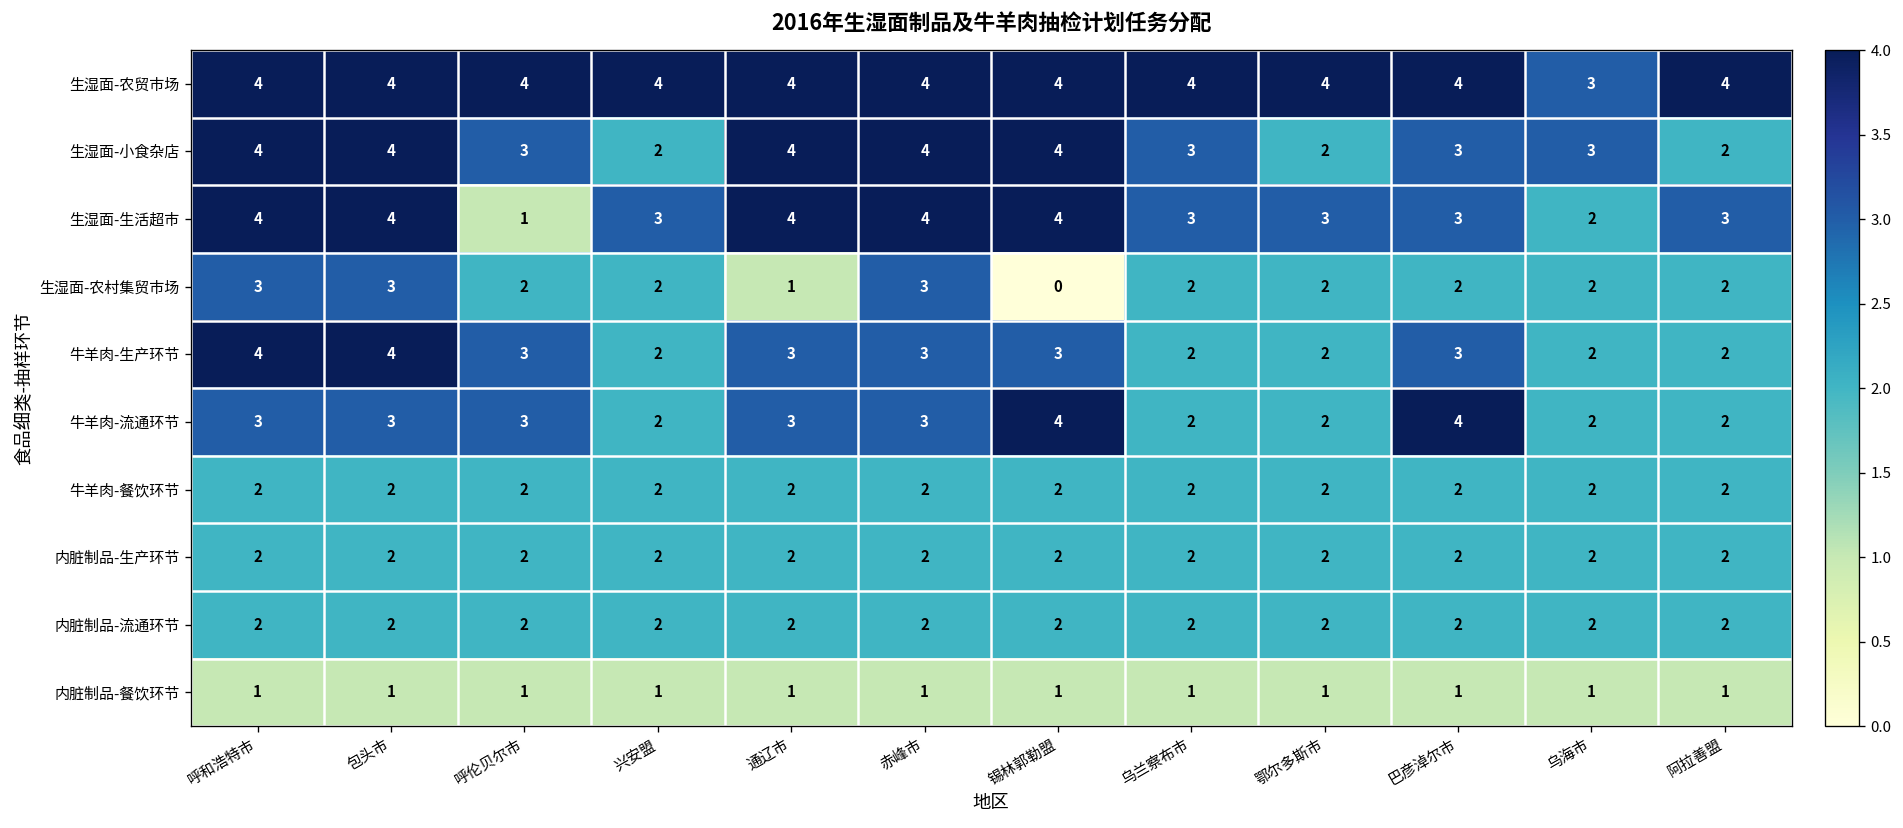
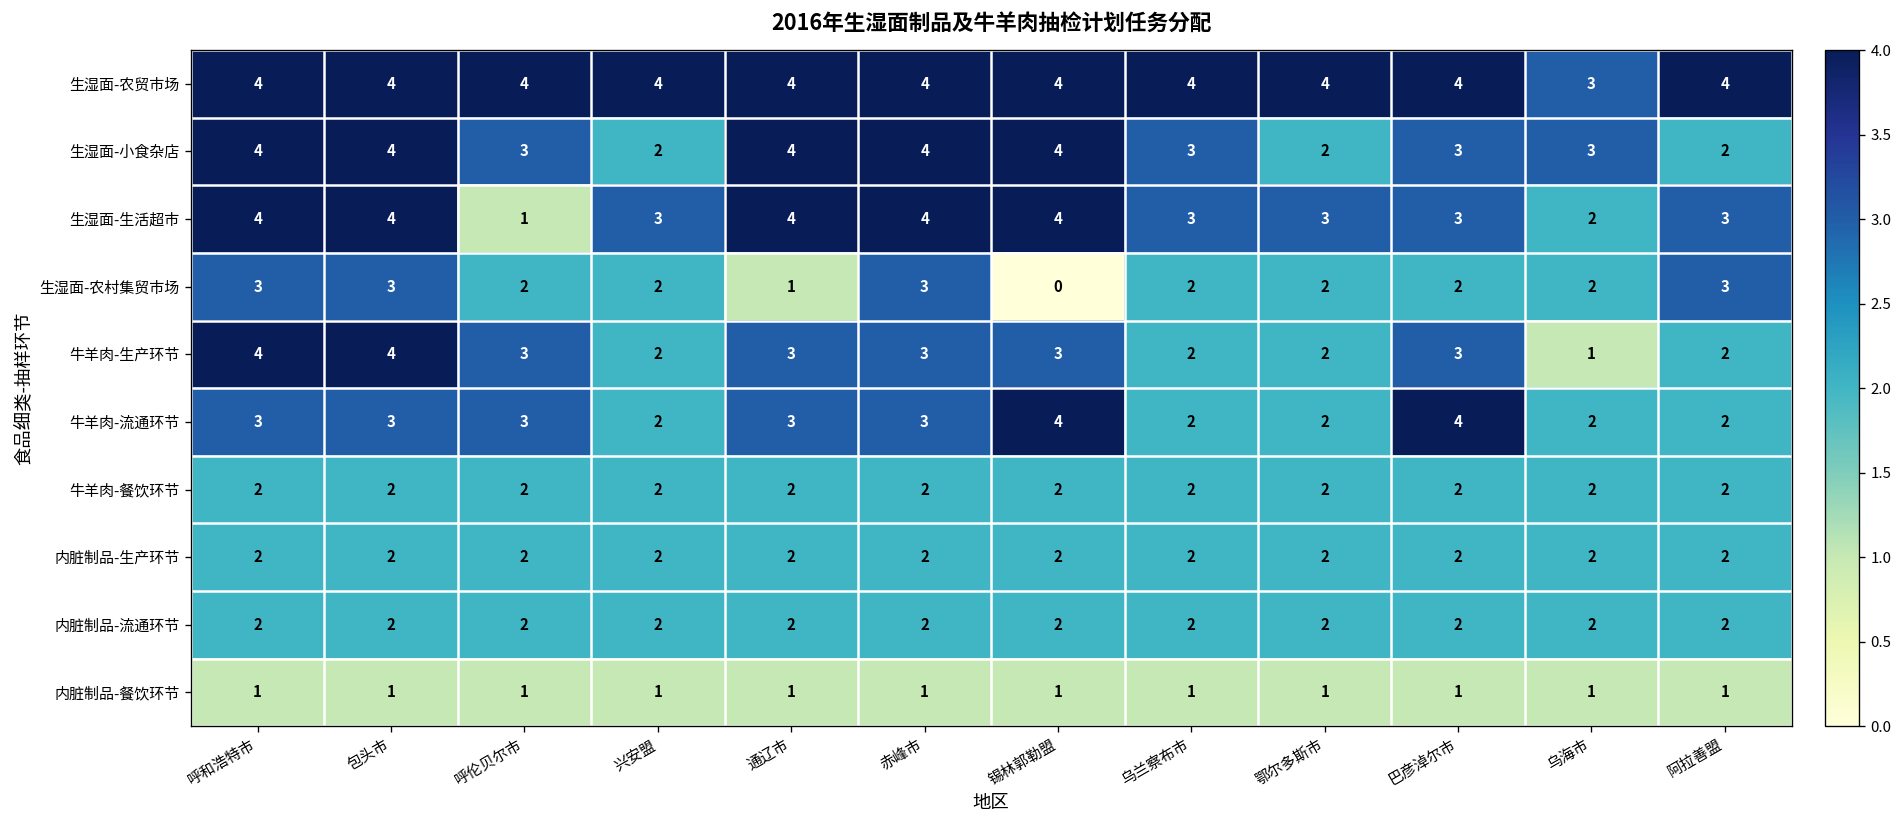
  {
    "生湿面-农贸市场": {
      "呼和浩特市": 4,
      "包头市": 4,
      "呼伦贝尔市": 4,
      "兴安盟": 4,
      "通辽市": 4,
      "赤峰市": 4,
      "锡林郭勒盟": 4,
      "乌兰察布市": 4,
      "鄂尔多斯市": 4,
      "巴彦淖尔市": 4,
      "乌海市": 3,
      "阿拉善盟": 4
    },
    "生湿面-小食杂店": {
      "呼和浩特市": 4,
      "包头市": 4,
      "呼伦贝尔市": 3,
      "兴安盟": 2,
      "通辽市": 4,
      "赤峰市": 4,
      "锡林郭勒盟": 4,
      "乌兰察布市": 3,
      "鄂尔多斯市": 2,
      "巴彦淖尔市": 3,
      "乌海市": 3,
      "阿拉善盟": 2
    },
    "生湿面-生活超市": {
      "呼和浩特市": 4,
      "包头市": 4,
      "呼伦贝尔市": 1,
      "兴安盟": 3,
      "通辽市": 4,
      "赤峰市": 4,
      "锡林郭勒盟": 4,
      "乌兰察布市": 3,
      "鄂尔多斯市": 3,
      "巴彦淖尔市": 3,
      "乌海市": 2,
      "阿拉善盟": 3
    },
    "生湿面-农村集贸市场": {
      "呼和浩特市": 3,
      "包头市": 3,
      "呼伦贝尔市": 2,
      "兴安盟": 2,
      "通辽市": 1,
      "赤峰市": 3,
      "锡林郭勒盟": 0,
      "乌兰察布市": 2,
      "鄂尔多斯市": 2,
      "巴彦淖尔市": 2,
      "乌海市": 2,
-     "阿拉善盟": 2
+     "阿拉善盟": 3
    },
    "牛羊肉-生产环节": {
      "呼和浩特市": 4,
      "包头市": 4,
      "呼伦贝尔市": 3,
      "兴安盟": 2,
      "通辽市": 3,
      "赤峰市": 3,
      "锡林郭勒盟": 3,
      "乌兰察布市": 2,
      "鄂尔多斯市": 2,
      "巴彦淖尔市": 3,
-     "乌海市": 2,
+     "乌海市": 1,
      "阿拉善盟": 2
    },
    "牛羊肉-流通环节": {
      "呼和浩特市": 3,
      "包头市": 3,
      "呼伦贝尔市": 3,
      "兴安盟": 2,
      "通辽市": 3,
      "赤峰市": 3,
      "锡林郭勒盟": 4,
      "乌兰察布市": 2,
      "鄂尔多斯市": 2,
      "巴彦淖尔市": 4,
      "乌海市": 2,
      "阿拉善盟": 2
    },
    "牛羊肉-餐饮环节": {
      "呼和浩特市": 2,
      "包头市": 2,
      "呼伦贝尔市": 2,
      "兴安盟": 2,
      "通辽市": 2,
      "赤峰市": 2,
      "锡林郭勒盟": 2,
      "乌兰察布市": 2,
      "鄂尔多斯市": 2,
      "巴彦淖尔市": 2,
      "乌海市": 2,
      "阿拉善盟": 2
    },
    "内脏制品-生产环节": {
      "呼和浩特市": 2,
      "包头市": 2,
      "呼伦贝尔市": 2,
      "兴安盟": 2,
      "通辽市": 2,
      "赤峰市": 2,
      "锡林郭勒盟": 2,
      "乌兰察布市": 2,
      "鄂尔多斯市": 2,
      "巴彦淖尔市": 2,
      "乌海市": 2,
      "阿拉善盟": 2
    },
    "内脏制品-流通环节": {
      "呼和浩特市": 2,
      "包头市": 2,
      "呼伦贝尔市": 2,
      "兴安盟": 2,
      "通辽市": 2,
      "赤峰市": 2,
      "锡林郭勒盟": 2,
      "乌兰察布市": 2,
      "鄂尔多斯市": 2,
      "巴彦淖尔市": 2,
      "乌海市": 2,
      "阿拉善盟": 2
    },
    "内脏制品-餐饮环节": {
      "呼和浩特市": 1,
      "包头市": 1,
      "呼伦贝尔市": 1,
      "兴安盟": 1,
      "通辽市": 1,
      "赤峰市": 1,
      "锡林郭勒盟": 1,
      "乌兰察布市": 1,
      "鄂尔多斯市": 1,
      "巴彦淖尔市": 1,
      "乌海市": 1,
      "阿拉善盟": 1
    }
  }
